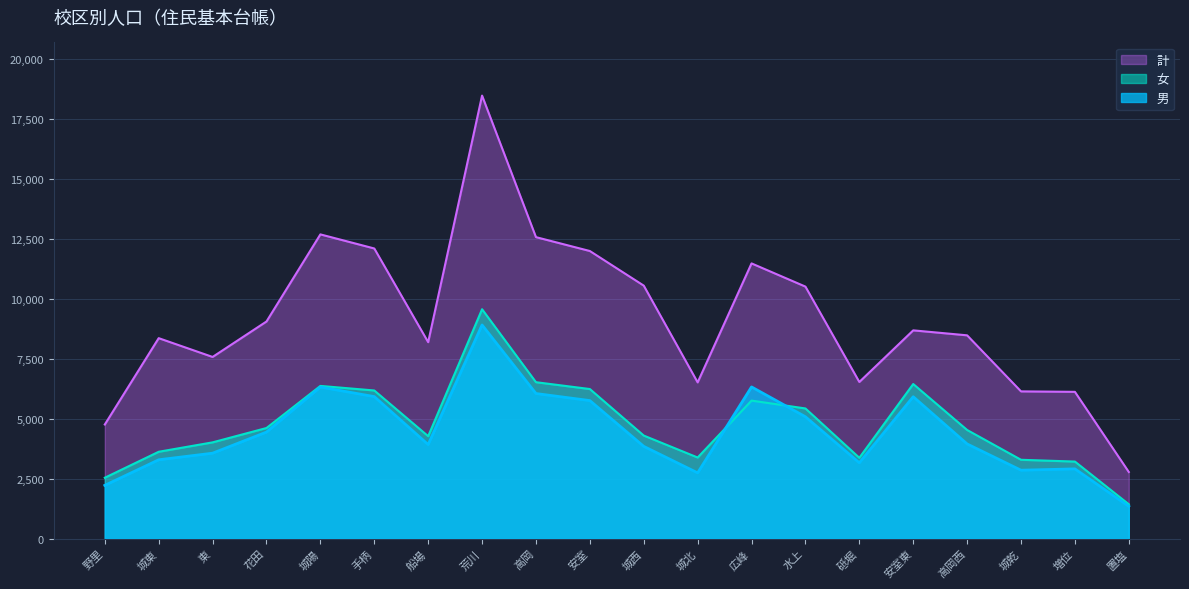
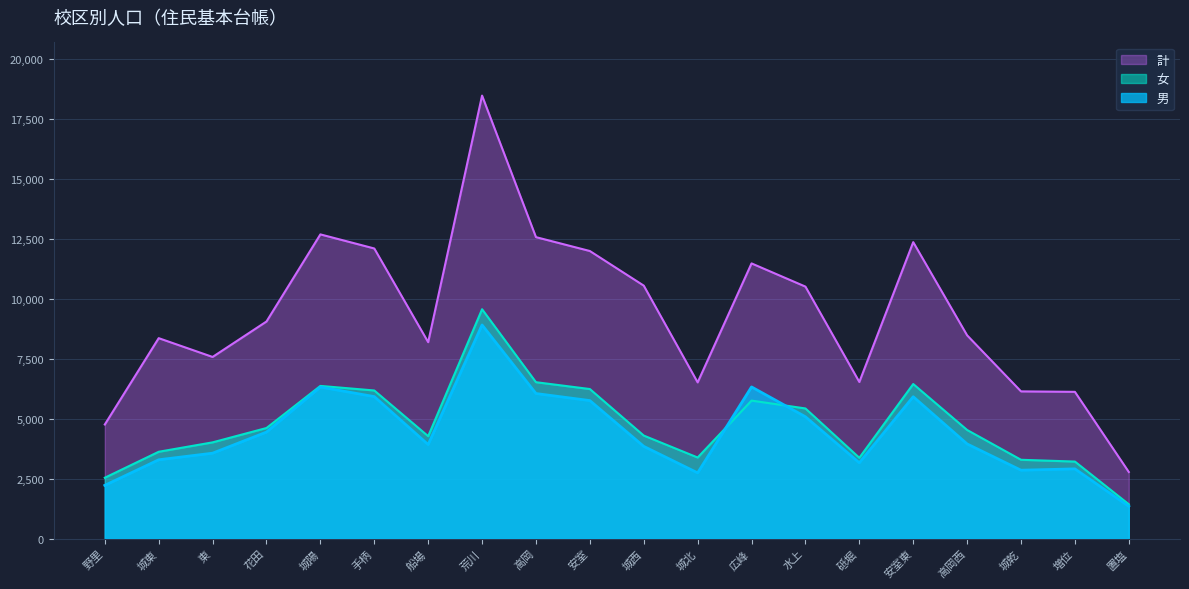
  {
    "計": {
      "野里": "4,800",
      "城東": "8,400",
      "東": "7,600",
      "花田": "9,000",
      "城陽": "12,700",
      "手柄": "12,100",
      "船場": "8,200",
      "荒川": "18,500",
      "高岡": "12,600",
      "安室": "12,000",
      "城西": "10,500",
      "城北": "6,500",
      "広峰": "11,500",
      "水上": "10,500",
      "砥堀": "6,500",
-     "安室東": "8,700",
+     "安室東": "12,400",
      "高岡西": "8,500",
      "城乾": "6,100",
      "増位": "6,100",
      "置塩": "2,800"
    },
    "女": {
      "野里": "2,500",
      "城東": "3,600",
      "東": "4,000",
      "花田": "4,600",
      "手柄": "6,200",
      "船場": "4,300",
      "荒川": "9,600",
      "高岡": "6,500",
      "安室": "6,200",
      "城西": "4,300",
      "城北": "3,400",
      "広峰": "5,800",
      "水上": "5,400",
      "砥堀": "3,400",
      "安室東": "6,400",
      "高岡西": "4,500",
      "城乾": "3,300",
      "増位": "3,200"
    },
    "男": {
      "野里": "2,200",
      "城東": "3,300",
      "東": "3,600",
      "花田": "4,400",
      "手柄": "5,900",
      "船場": "3,900",
      "荒川": "8,900",
      "高岡": "6,000",
      "安室": "5,800",
      "城西": "3,800",
      "城北": "2,700",
      "広峰": "6,300",
      "水上": "5,100",
      "砥堀": "3,200",
      "安室東": "5,900",
      "高岡西": "3,900",
      "城乾": "2,900",
      "増位": "2,900"
    }
  }
